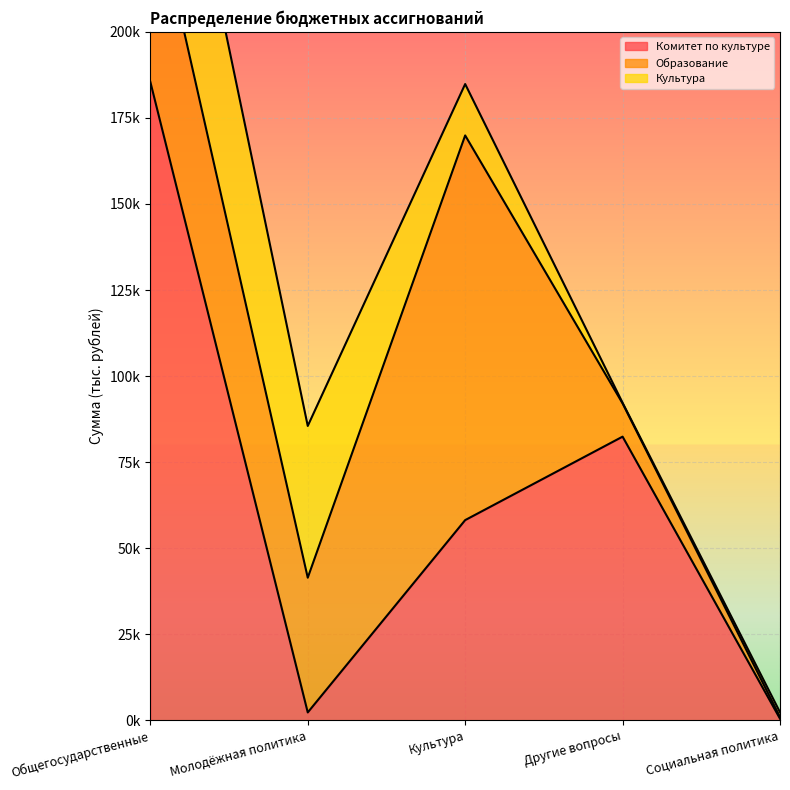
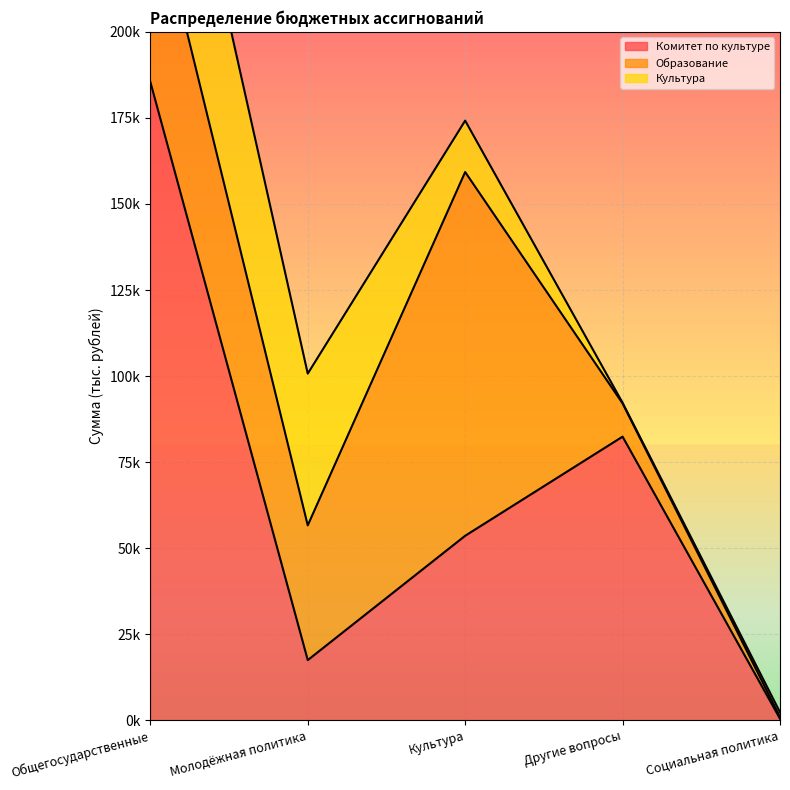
  {
    "Комитет по культуре": {
      "Общегосударственные": 185000,
-     "Молодёжная политика": 2000,
-     "Культура": 58000,
+     "Молодёжная политика": 18000,
+     "Культура": 54000,
      "Другие вопросы": 82000
    },
    "Образование": {
      "Молодёжная политика": 39000,
-     "Культура": 112000
+     "Культура": 106000
    },
    "Культура": {
      "Молодёжная политика": 44000,
      "Культура": 15000,
      "Социальная политика": 1000
    }
  }
